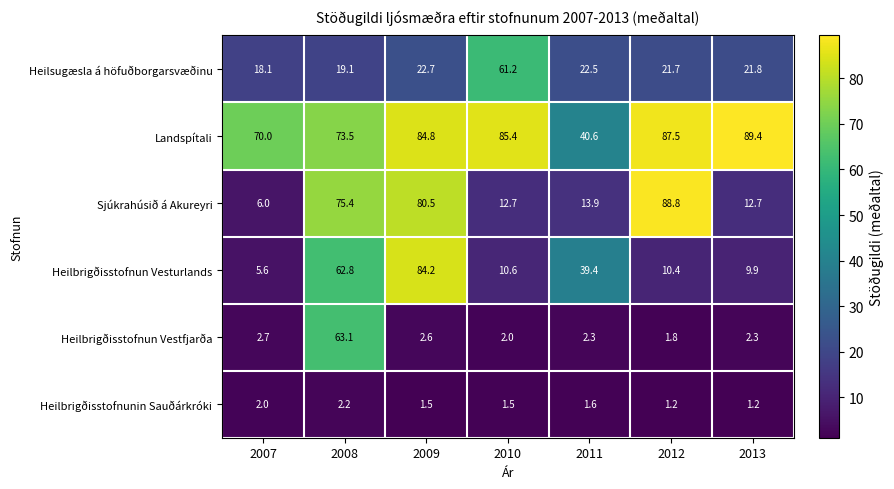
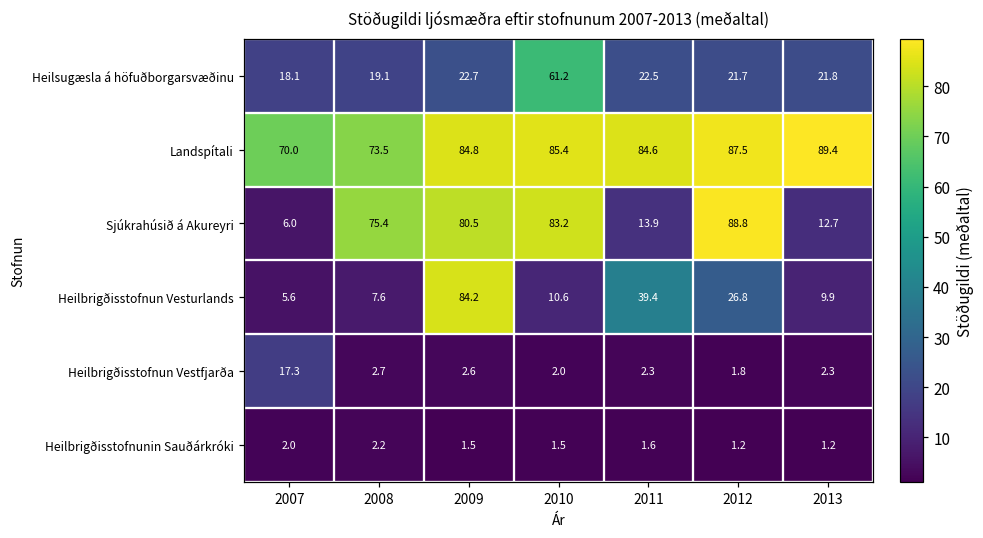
  {
    "Heilsugæsla á höfuðborgarsvæðinu": {
      "2007": 18.1,
      "2008": 19.1,
      "2009": 22.7,
      "2010": 61.2,
      "2011": 22.5,
      "2012": 21.7,
      "2013": 21.8
    },
    "Landspítali": {
      "2007": 70.0,
      "2008": 73.5,
      "2009": 84.8,
      "2010": 85.4,
-     "2011": 40.6,
+     "2011": 84.6,
      "2012": 87.5,
      "2013": 89.4
    },
    "Sjúkrahúsið á Akureyri": {
      "2007": 6.0,
      "2008": 75.4,
      "2009": 80.5,
-     "2010": 12.7,
+     "2010": 83.2,
      "2011": 13.9,
      "2012": 88.8,
      "2013": 12.7
    },
    "Heilbrigðisstofnun Vesturlands": {
      "2007": 5.6,
-     "2008": 62.8,
+     "2008": 7.6,
      "2009": 84.2,
      "2010": 10.6,
      "2011": 39.4,
-     "2012": 10.4,
+     "2012": 26.8,
      "2013": 9.9
    },
    "Heilbrigðisstofnun Vestfjarða": {
-     "2007": 2.7,
-     "2008": 63.1,
+     "2007": 17.3,
+     "2008": 2.7,
      "2009": 2.6,
      "2010": 2.0,
      "2011": 2.3,
      "2012": 1.8,
      "2013": 2.3
    },
    "Heilbrigðisstofnunin Sauðárkróki": {
      "2007": 2.0,
      "2008": 2.2,
      "2009": 1.5,
      "2010": 1.5,
      "2011": 1.6,
      "2012": 1.2,
      "2013": 1.2
    }
  }
